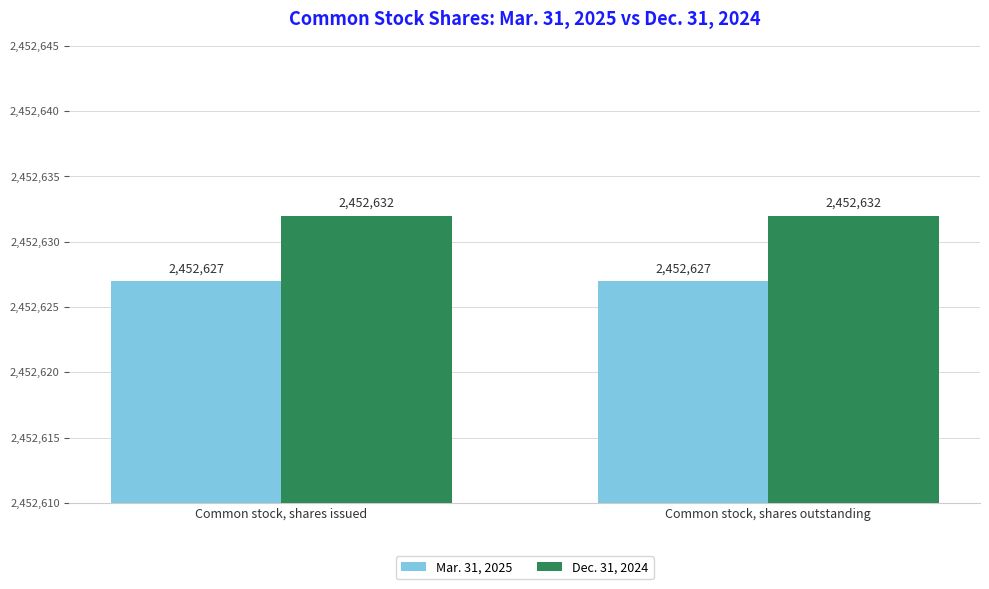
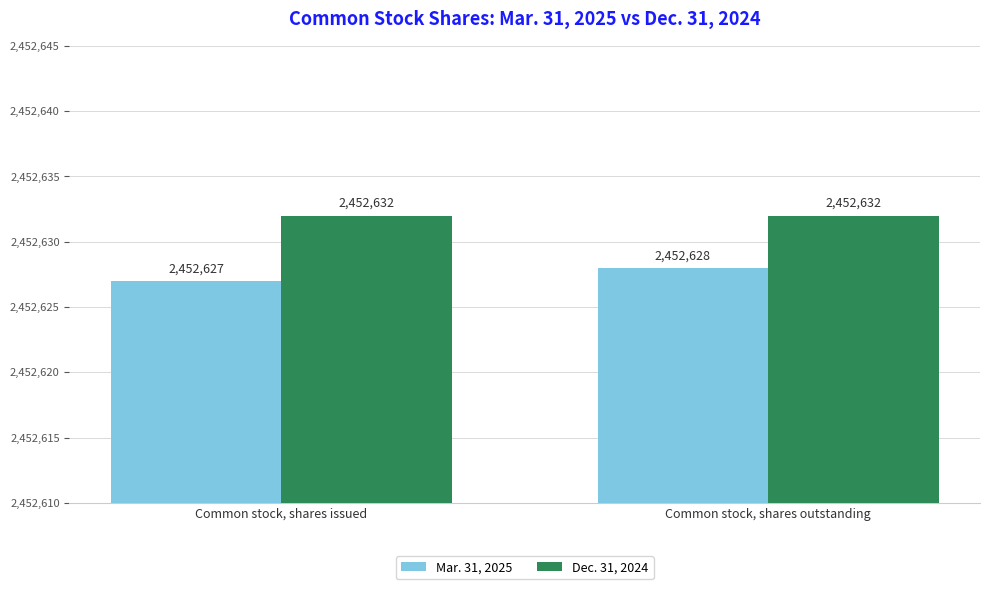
  {
    "Mar. 31, 2025": {
      "Common stock, shares issued": "2,452,627",
-     "Common stock, shares outstanding": "2,452,627"
+     "Common stock, shares outstanding": "2,452,628"
    },
    "Dec. 31, 2024": {
      "Common stock, shares issued": "2,452,632",
      "Common stock, shares outstanding": "2,452,632"
    }
  }
